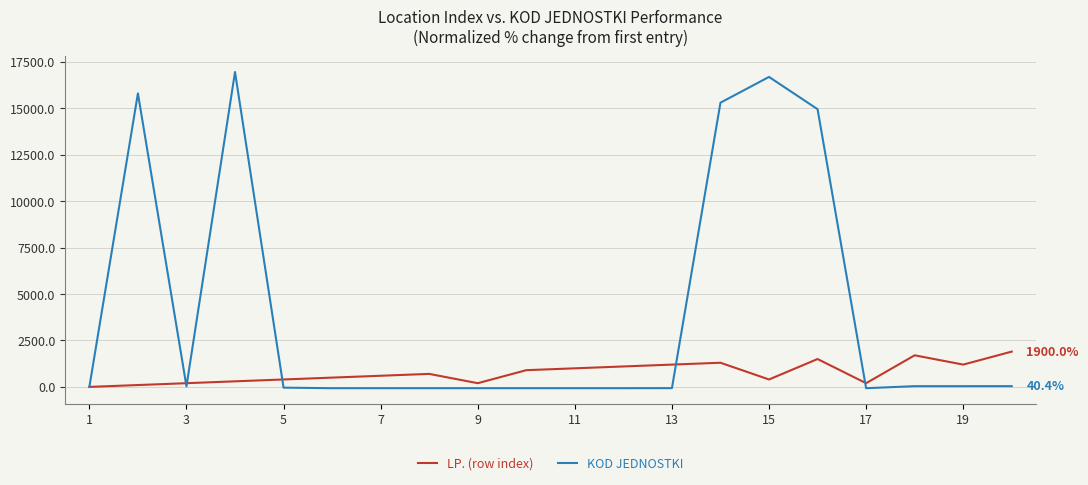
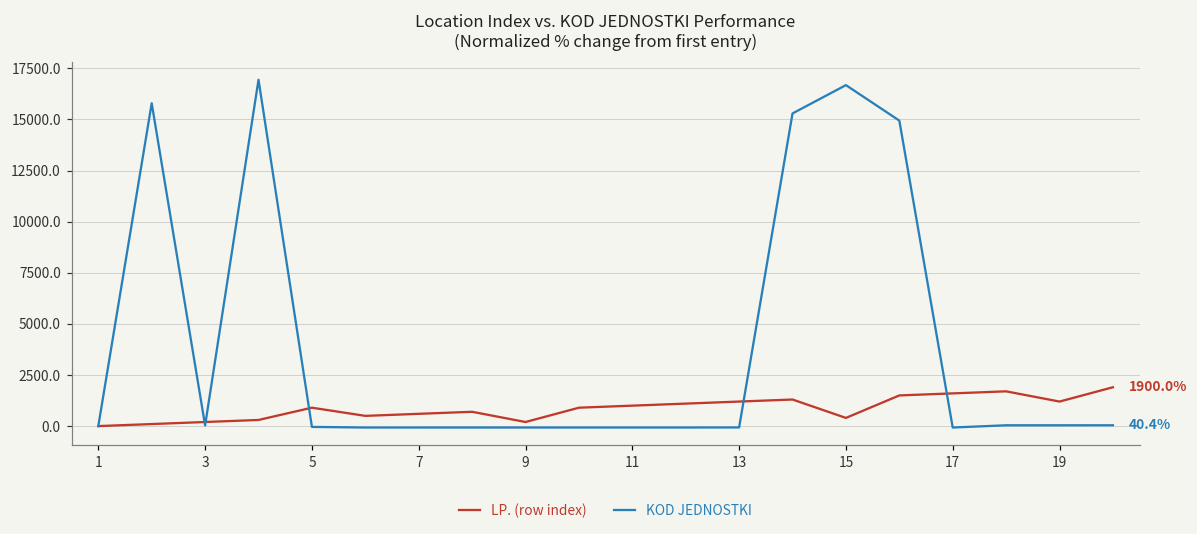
  {
    "LP. (row index)": {
      "3": 200,
-     "5": 400,
+     "5": 900,
      "7": 600,
      "9": 200,
      "11": 1000,
      "13": 1200,
      "15": 400,
-     "17": 200,
+     "17": 1600,
      "19": 1200
    },
    "KOD JEDNOSTKI": {
      "3": 0,
      "5": 0,
      "7": -100,
      "9": -100,
      "11": -100,
      "13": -100,
      "15": 16700,
      "17": -100,
      "19": 0
    }
  }
